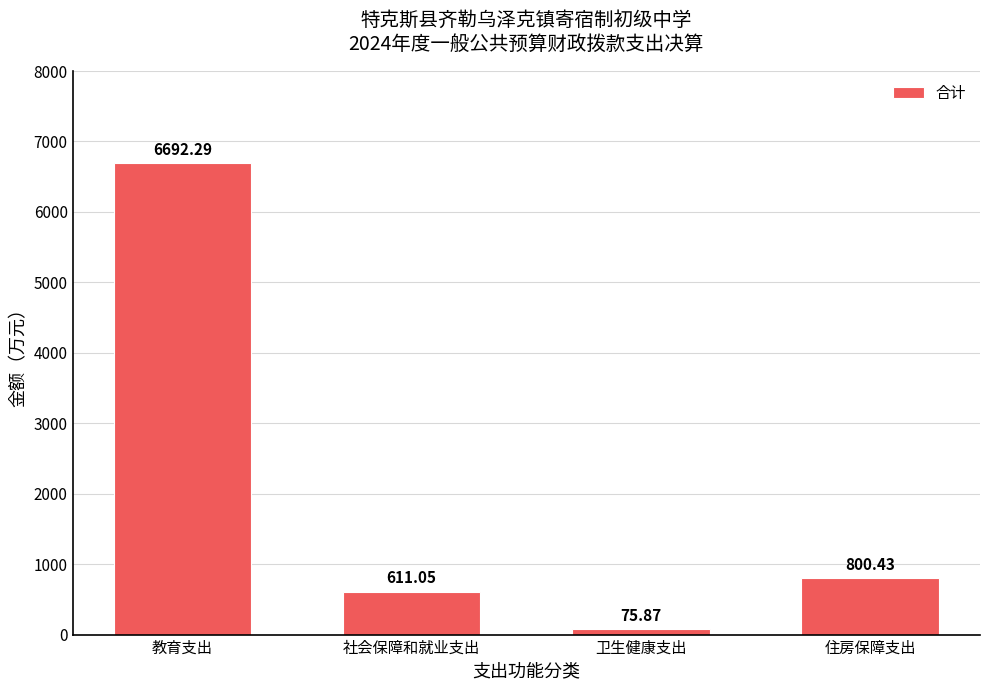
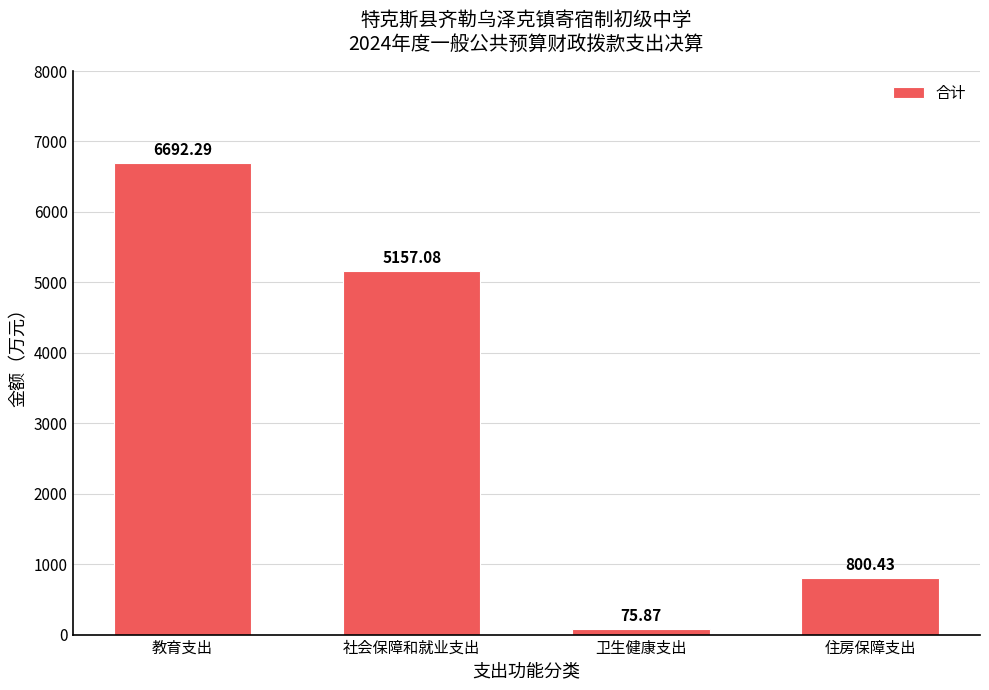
  {
    "教育支出": 6692.29,
-   "社会保障和就业支出": 611.05,
+   "社会保障和就业支出": 5157.08,
    "卫生健康支出": 75.87,
    "住房保障支出": 800.43
  }
